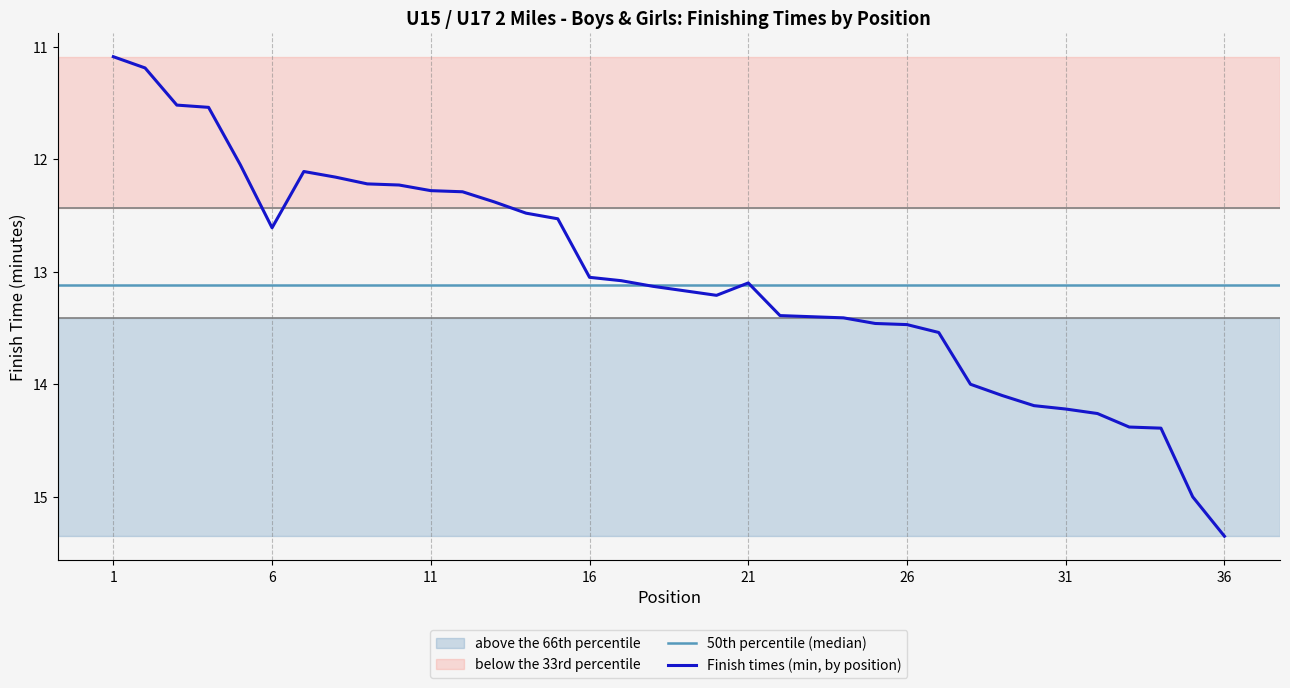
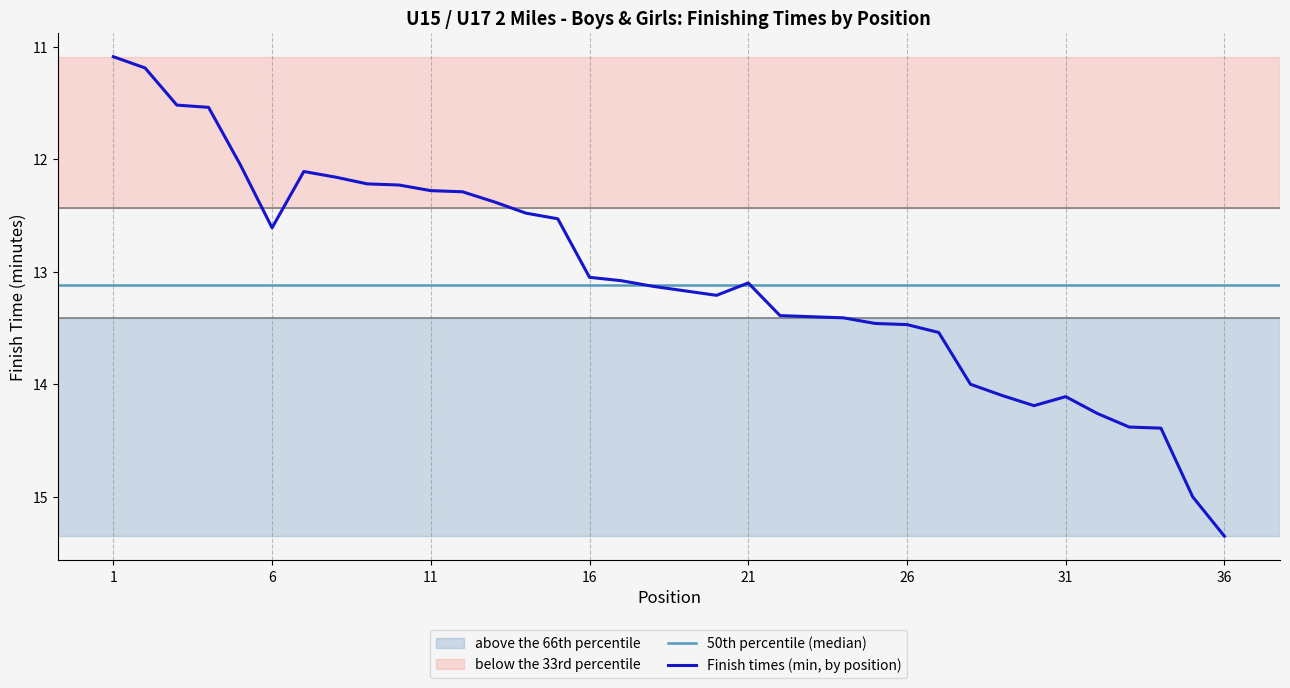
  {
    "1": 11.09,
    "6": 12.61,
    "11": 12.28,
    "16": 13.05,
    "21": 13.10,
    "26": 13.47,
-   "31": 14.22,
+   "31": 14.11,
    "36": 15.35
  }
